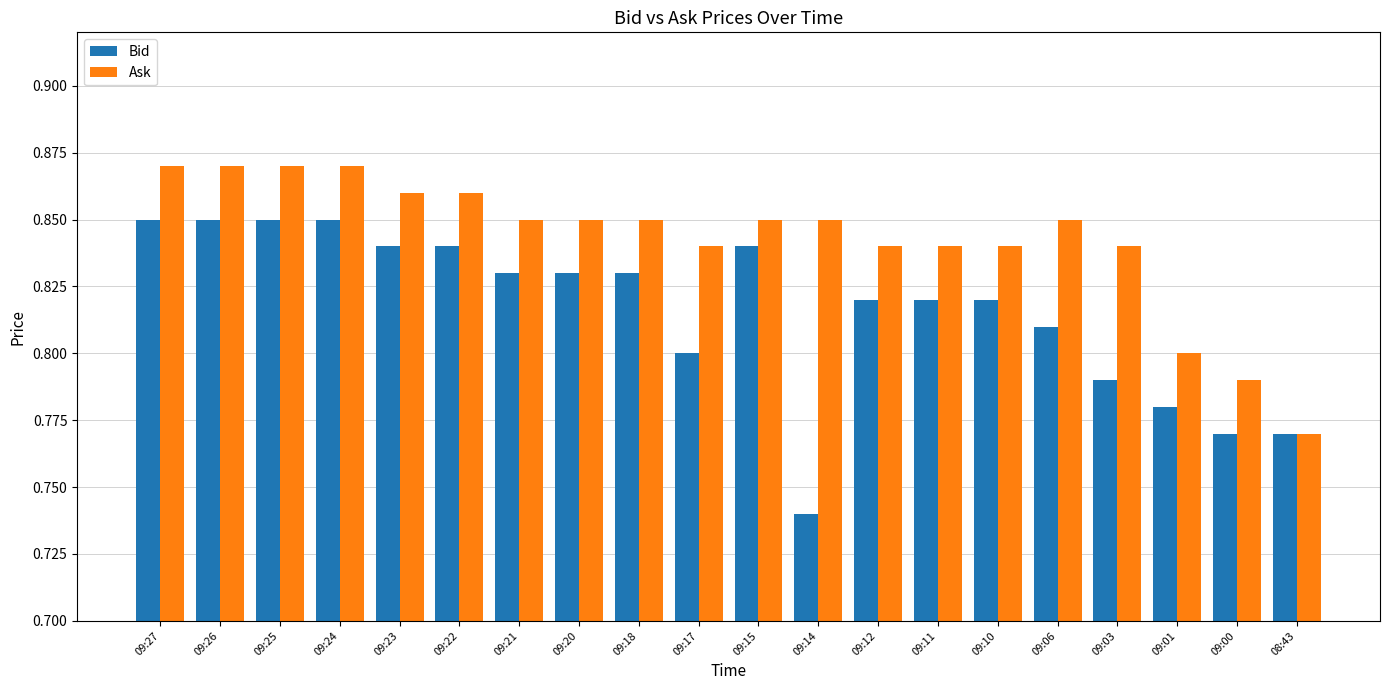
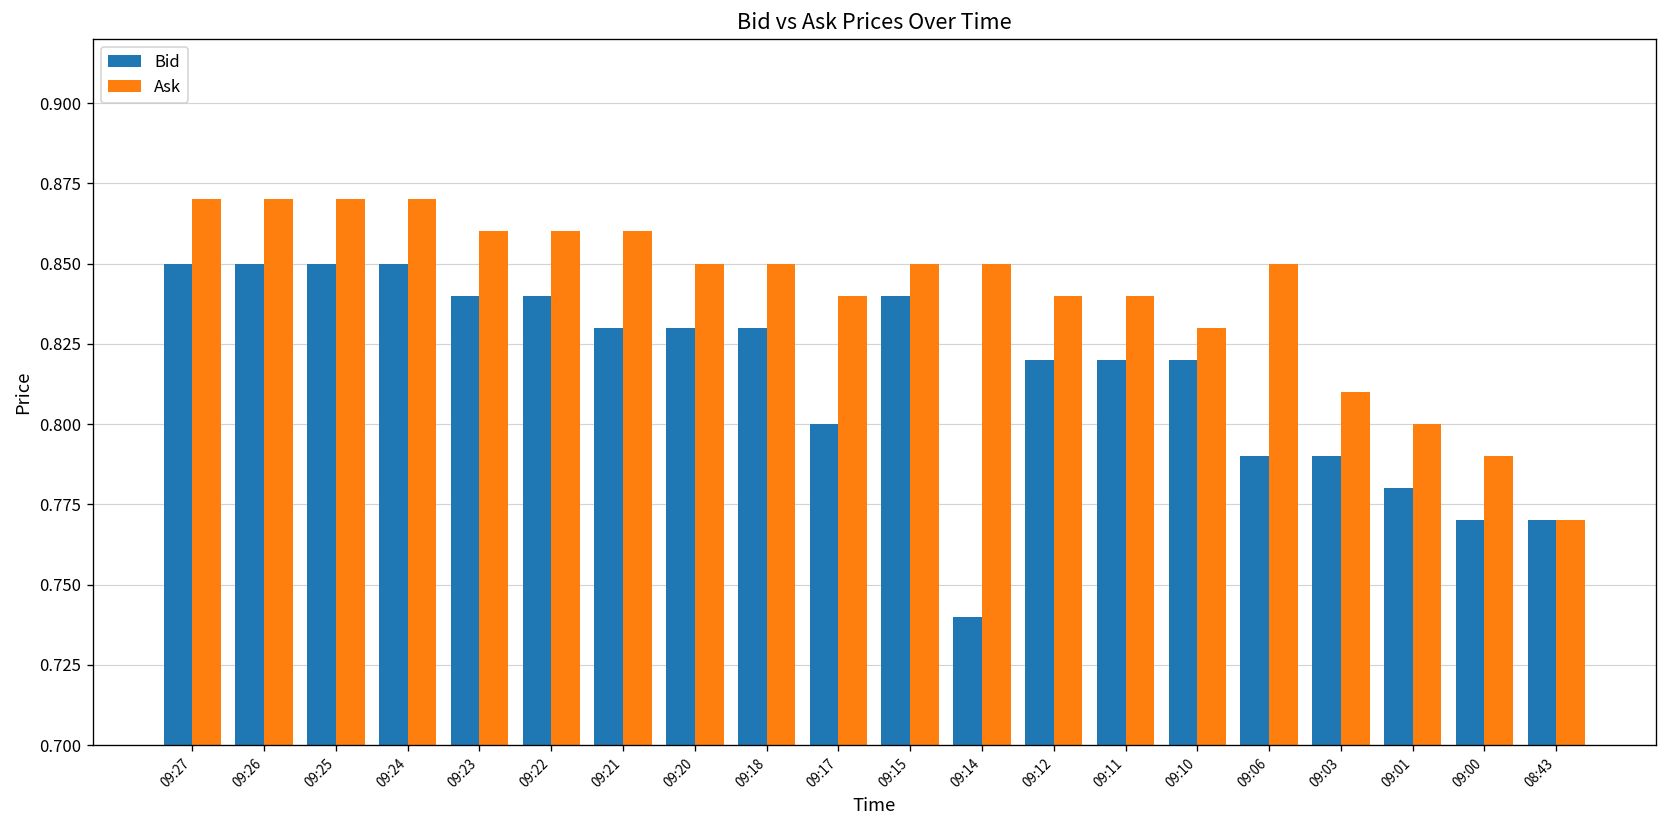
  {
    "Bid": {
      "09:27": 0.85,
      "09:26": 0.85,
      "09:25": 0.85,
      "09:24": 0.85,
      "09:23": 0.84,
      "09:22": 0.84,
      "09:21": 0.83,
      "09:20": 0.83,
      "09:18": 0.83,
      "09:17": 0.80,
      "09:15": 0.84,
      "09:14": 0.74,
      "09:12": 0.82,
      "09:11": 0.82,
      "09:10": 0.82,
-     "09:06": 0.81,
+     "09:06": 0.79,
      "09:03": 0.79,
      "09:01": 0.78,
      "09:00": 0.77,
      "08:43": 0.77
    },
    "Ask": {
      "09:27": 0.87,
      "09:26": 0.87,
      "09:25": 0.87,
      "09:24": 0.87,
      "09:23": 0.86,
      "09:22": 0.86,
-     "09:21": 0.85,
+     "09:21": 0.86,
      "09:20": 0.85,
      "09:18": 0.85,
      "09:17": 0.84,
      "09:15": 0.85,
      "09:14": 0.85,
      "09:12": 0.84,
      "09:11": 0.84,
-     "09:10": 0.84,
+     "09:10": 0.83,
      "09:06": 0.85,
-     "09:03": 0.84,
+     "09:03": 0.81,
      "09:01": 0.80,
      "09:00": 0.79,
      "08:43": 0.77
    }
  }
